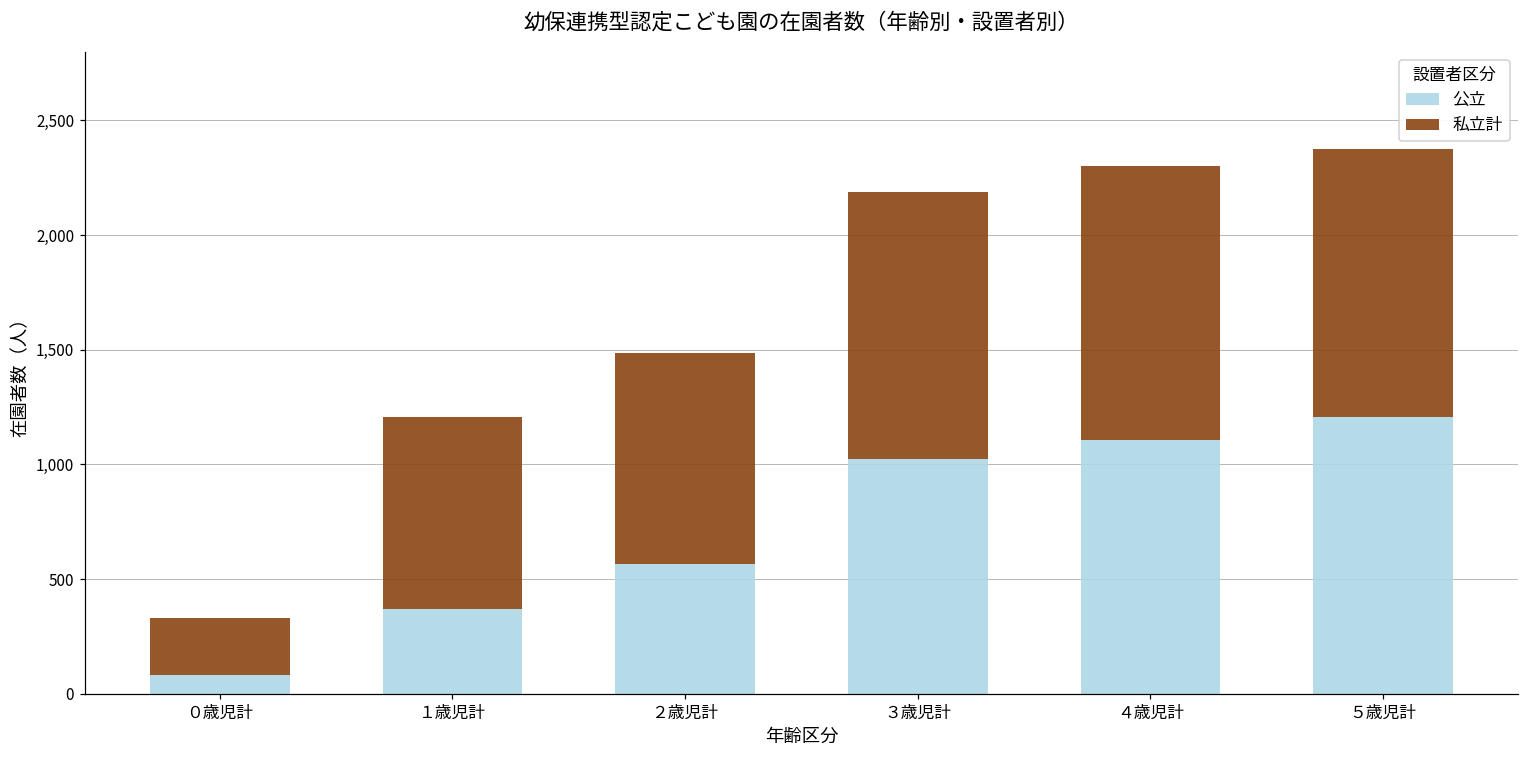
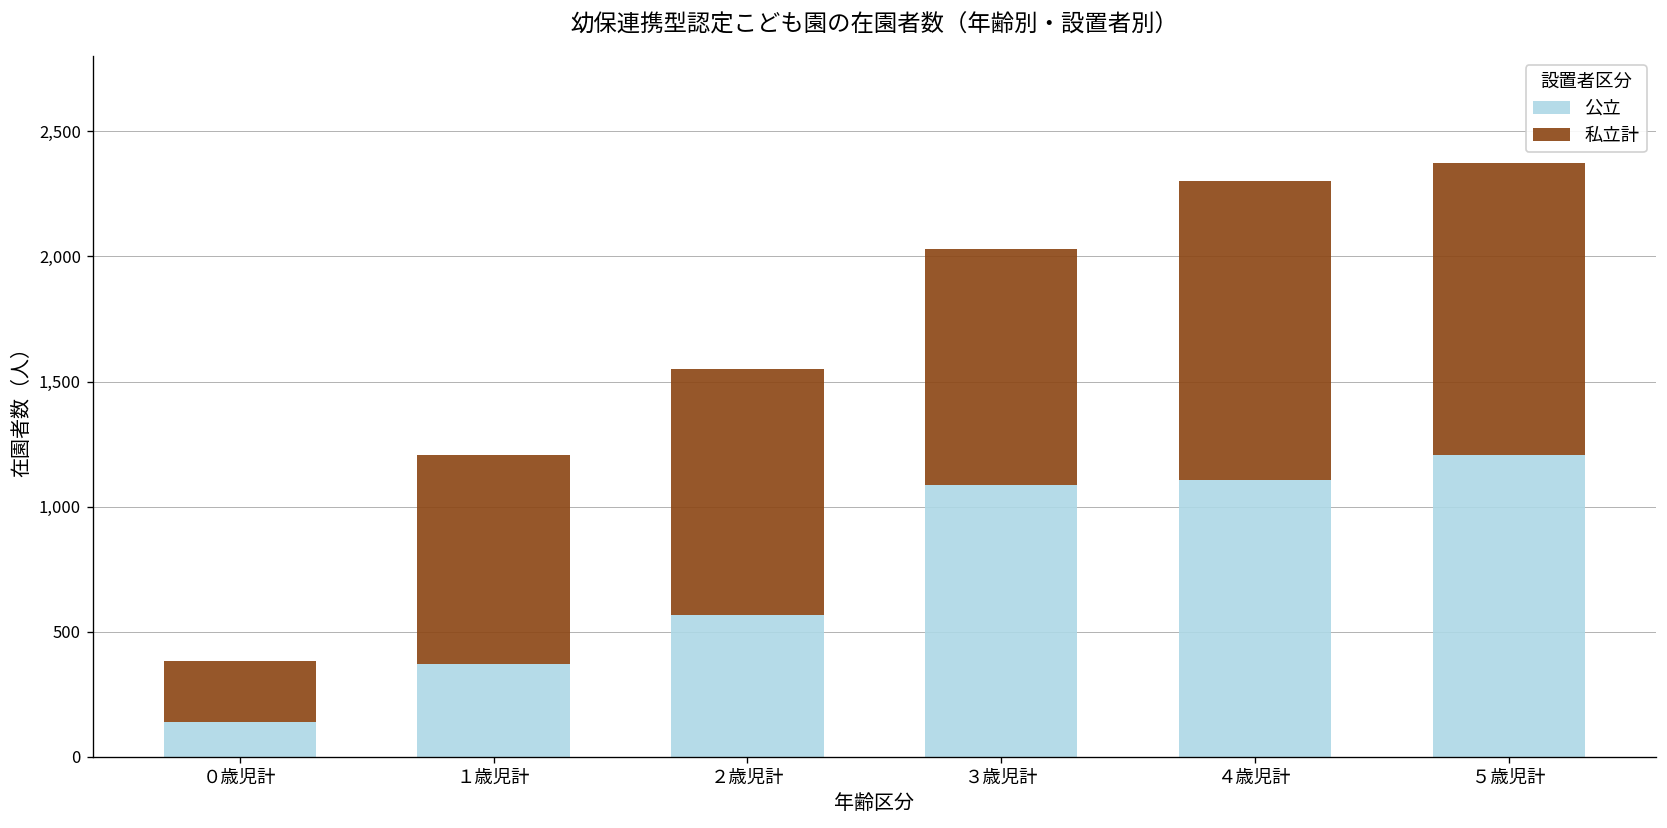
  {
    "公立": {
-     "０歳児計": "80",
+     "０歳児計": "140",
      "１歳児計": "370",
      "２歳児計": "570",
-     "３歳児計": "1,020",
+     "３歳児計": "1,090",
      "４歳児計": "1,110",
      "５歳児計": "1,210"
    },
    "私立計": {
      "０歳児計": "250",
      "１歳児計": "840",
-     "２歳児計": "920",
-     "３歳児計": "1,160",
+     "２歳児計": "980",
+     "３歳児計": "940",
      "４歳児計": "1,200",
      "５歳児計": "1,170"
    }
  }
